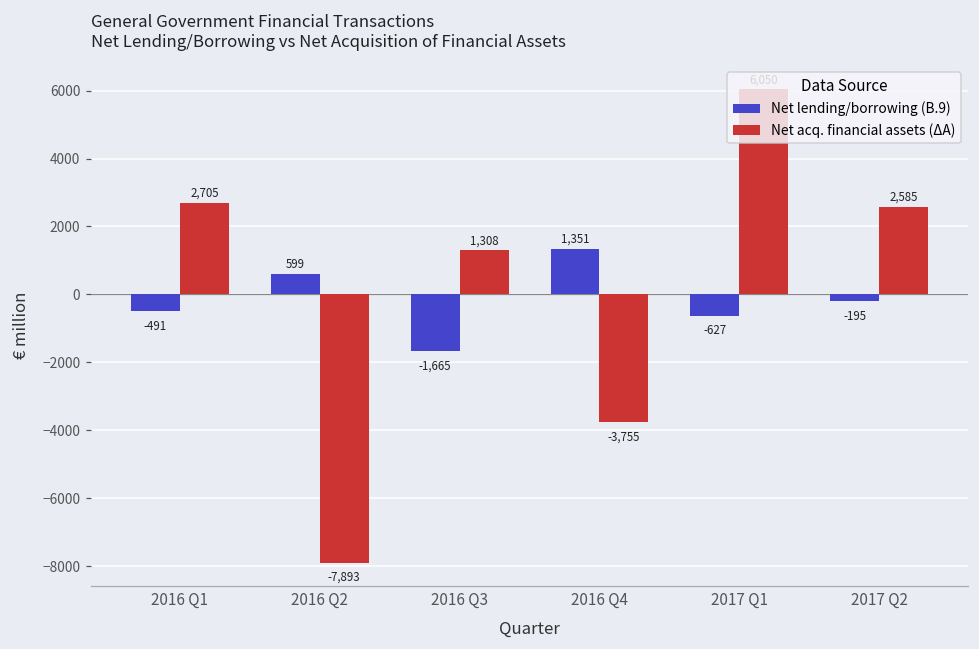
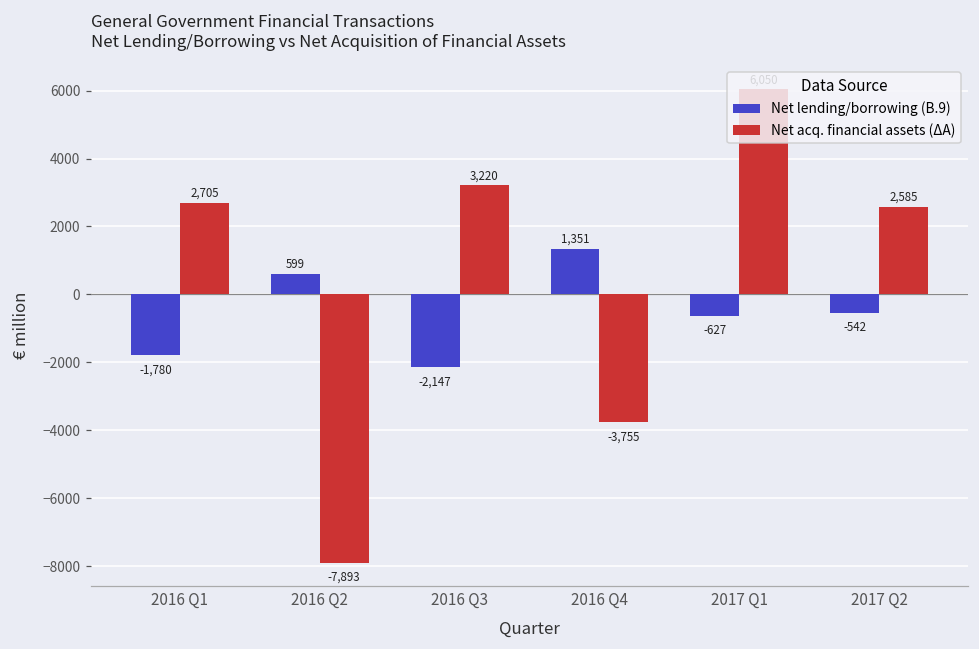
  {
    "Net lending/borrowing (B.9)": {
-     "2016 Q1": "-491",
+     "2016 Q1": "-1,780",
      "2016 Q2": "599",
-     "2016 Q3": "-1,665",
+     "2016 Q3": "-2,147",
      "2016 Q4": "1,351",
      "2017 Q1": "-627",
-     "2017 Q2": "-195"
+     "2017 Q2": "-542"
    },
    "Net acq. financial assets (ΔA)": {
      "2016 Q1": "2,705",
      "2016 Q2": "-7,893",
-     "2016 Q3": "1,308",
+     "2016 Q3": "3,220",
      "2016 Q4": "-3,755",
      "2017 Q2": "2,585"
    }
  }
